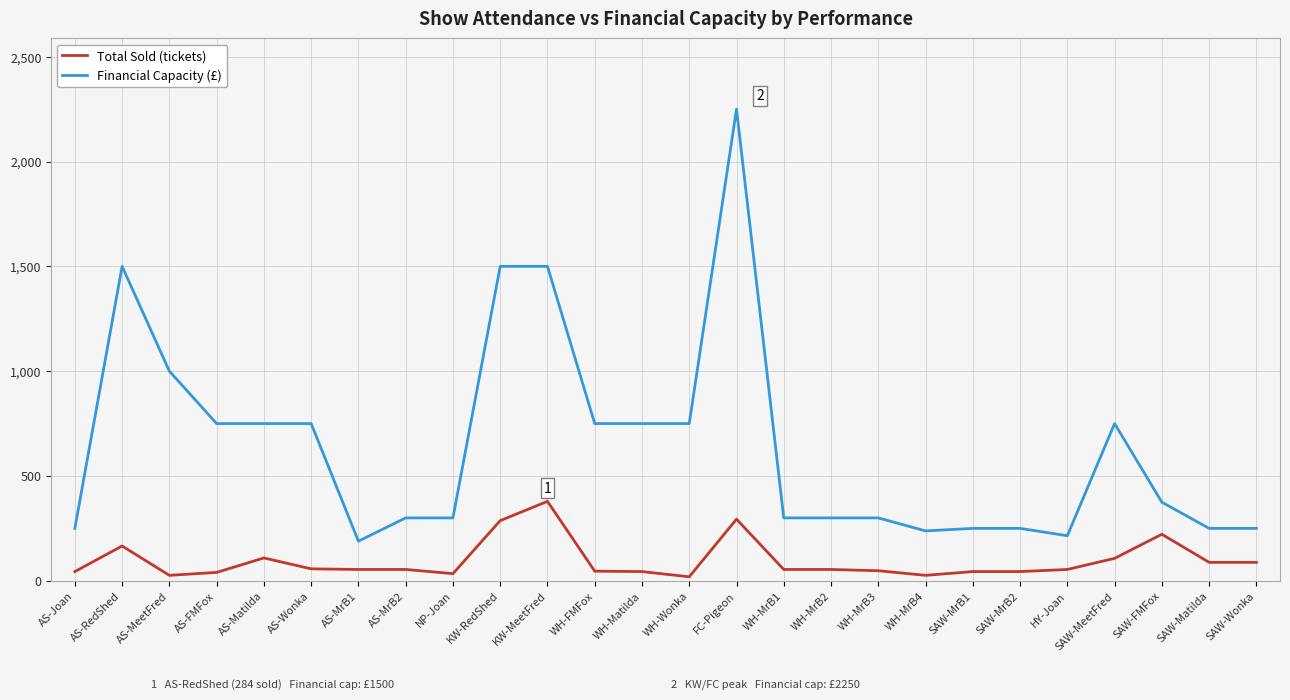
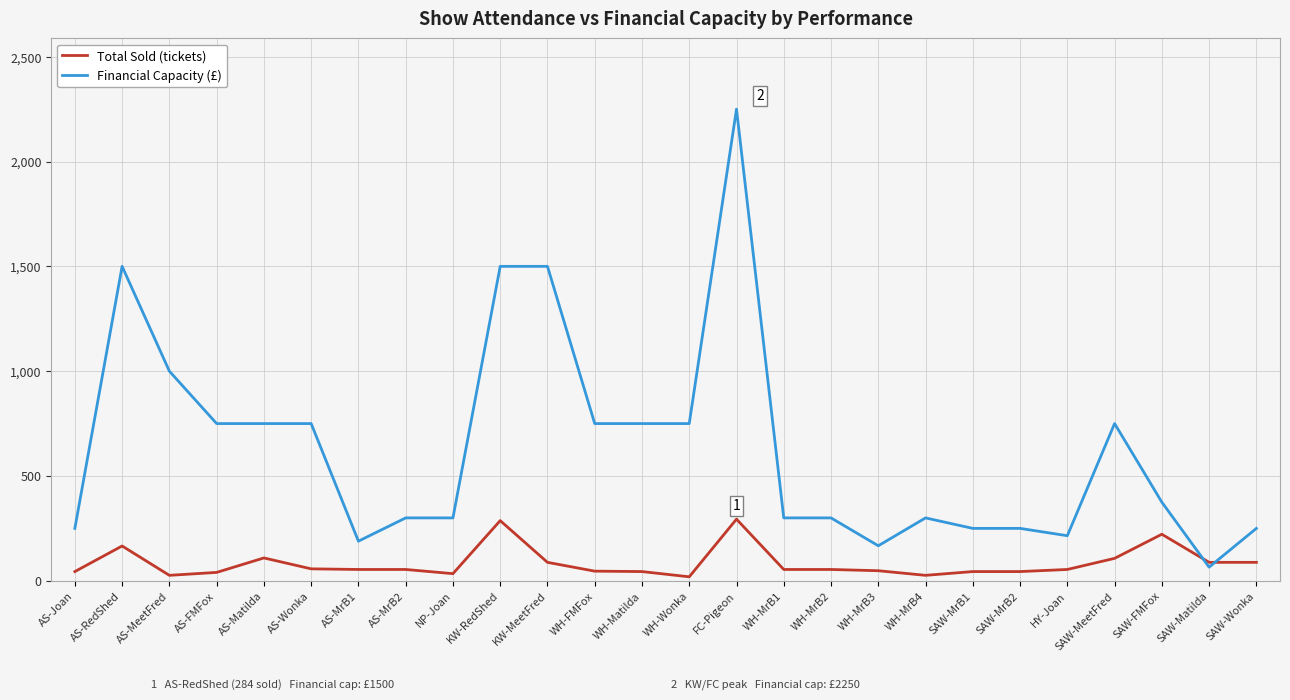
  {
    "Total Sold (tickets)": {
      "AS-Joan": "40",
      "AS-RedShed": "170",
      "AS-MeetFred": "30",
      "AS-FMFox": "40",
      "AS-Matilda": "110",
      "AS-Wonka": "60",
      "AS-MrB1": "50",
      "AS-MrB2": "50",
      "NP-Joan": "30",
      "KW-RedShed": "290",
-     "KW-MeetFred": "380",
+     "KW-MeetFred": "90",
      "WH-FMFox": "50",
      "WH-Matilda": "40",
      "WH-Wonka": "20",
      "FC-Pigeon": "290",
      "WH-MrB1": "50",
      "WH-MrB2": "50",
      "WH-MrB3": "50",
      "WH-MrB4": "30",
      "SAW-MrB1": "40",
      "SAW-MrB2": "40",
      "HY-Joan": "50",
      "SAW-MeetFred": "110",
      "SAW-FMFox": "220",
      "SAW-Matilda": "90",
      "SAW-Wonka": "90"
    },
    "Financial Capacity (£)": {
      "AS-Joan": "250",
      "AS-RedShed": "1,500",
      "AS-MeetFred": "1,000",
      "AS-FMFox": "750",
      "AS-Matilda": "750",
      "AS-Wonka": "750",
      "AS-MrB1": "190",
      "AS-MrB2": "300",
      "NP-Joan": "300",
      "KW-RedShed": "1,500",
      "KW-MeetFred": "1,500",
      "WH-FMFox": "750",
      "WH-Matilda": "750",
      "WH-Wonka": "750",
      "WH-MrB1": "300",
      "WH-MrB2": "300",
-     "WH-MrB3": "300",
-     "WH-MrB4": "240",
+     "WH-MrB3": "170",
+     "WH-MrB4": "300",
      "SAW-MrB1": "250",
      "SAW-MrB2": "250",
      "HY-Joan": "220",
      "SAW-MeetFred": "750",
      "SAW-FMFox": "380",
-     "SAW-Matilda": "250",
+     "SAW-Matilda": "70",
      "SAW-Wonka": "250"
    }
  }
